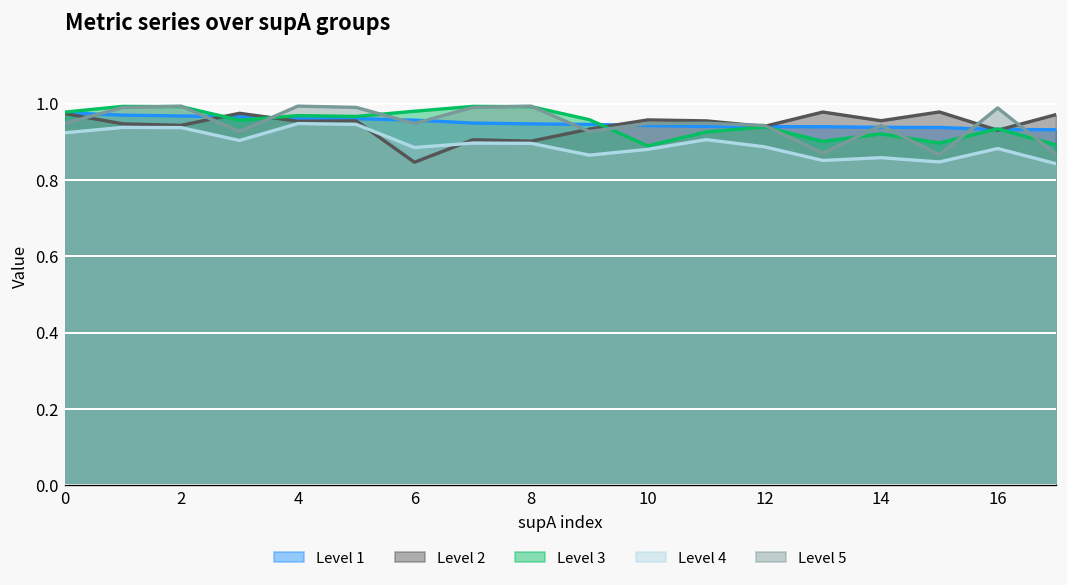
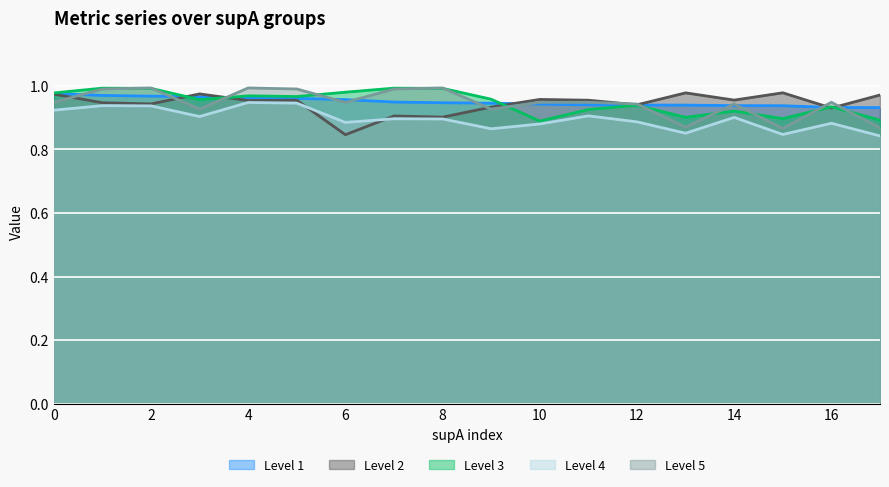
  {
    "Level 1": {
      "2": 0.97,
      "6": 0.96,
      "8": 0.95
    },
    "Level 2": {
      "6": 0.85,
      "10": 0.96,
      "14": 0.96
    },
    "Level 3": {
      "6": 0.98,
      "10": 0.89,
      "14": 0.92
    },
    "Level 4": {
      "0": 0.92,
      "6": 0.89,
      "10": 0.88,
      "12": 0.89,
-     "14": 0.86,
+     "14": 0.90,
      "16": 0.88
    },
    "Level 5": {
      "0": 0.95,
      "4": 0.99,
      "6": 0.95,
-     "16": 0.99
+     "16": 0.95
    }
  }
